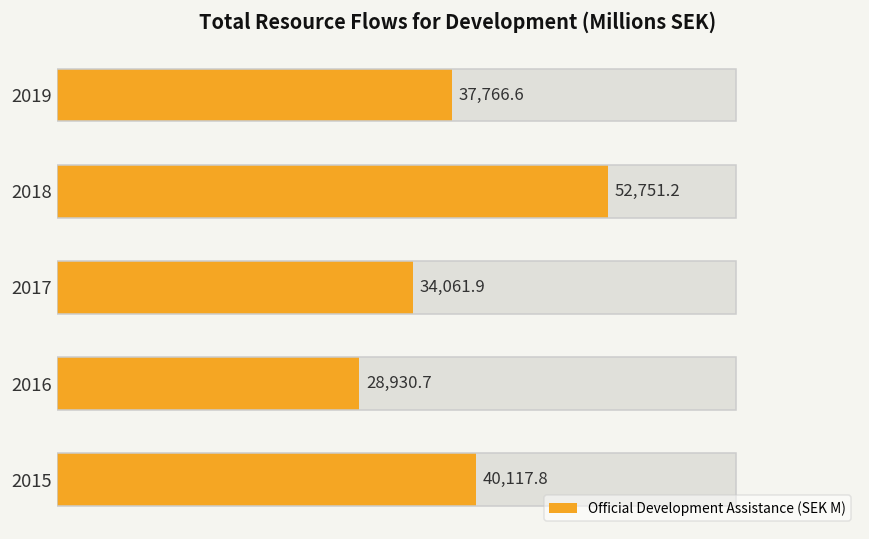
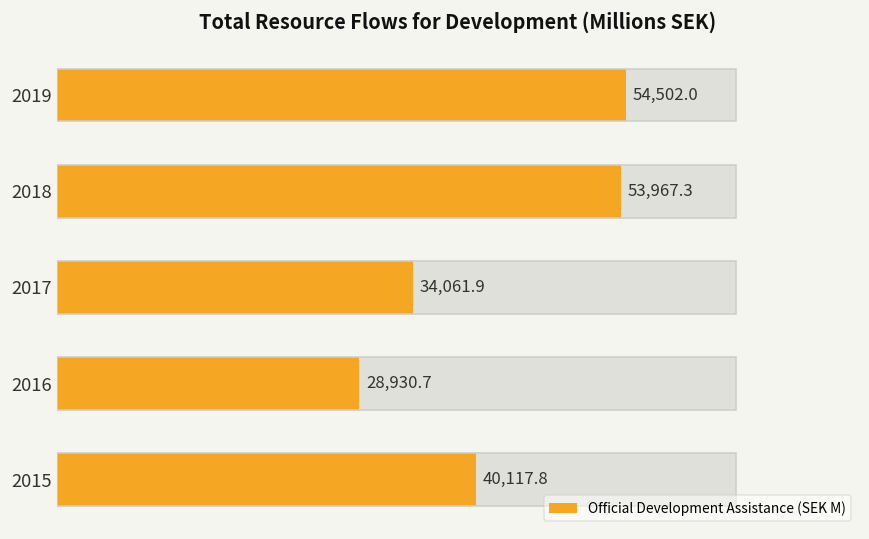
  {
    "Official Development Assistance (SEK M)": {
-     "2019": "37,766.6",
-     "2018": "52,751.2"
+     "2019": "54,502.0",
+     "2018": "53,967.3"
    }
  }
